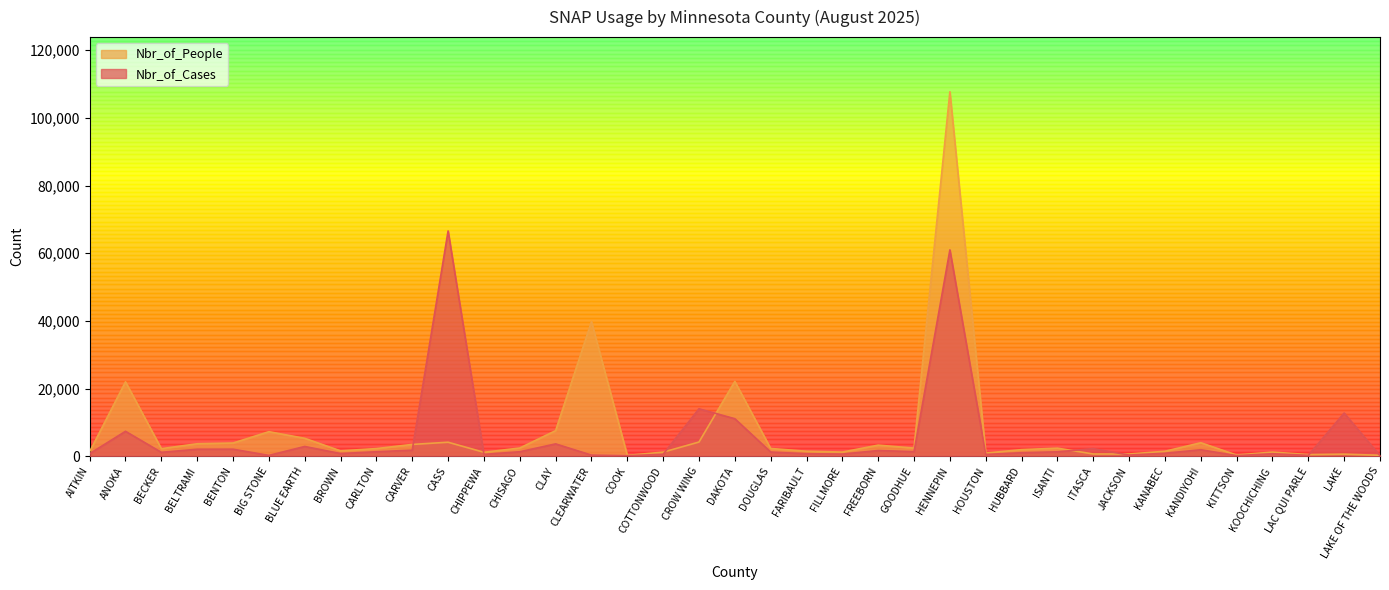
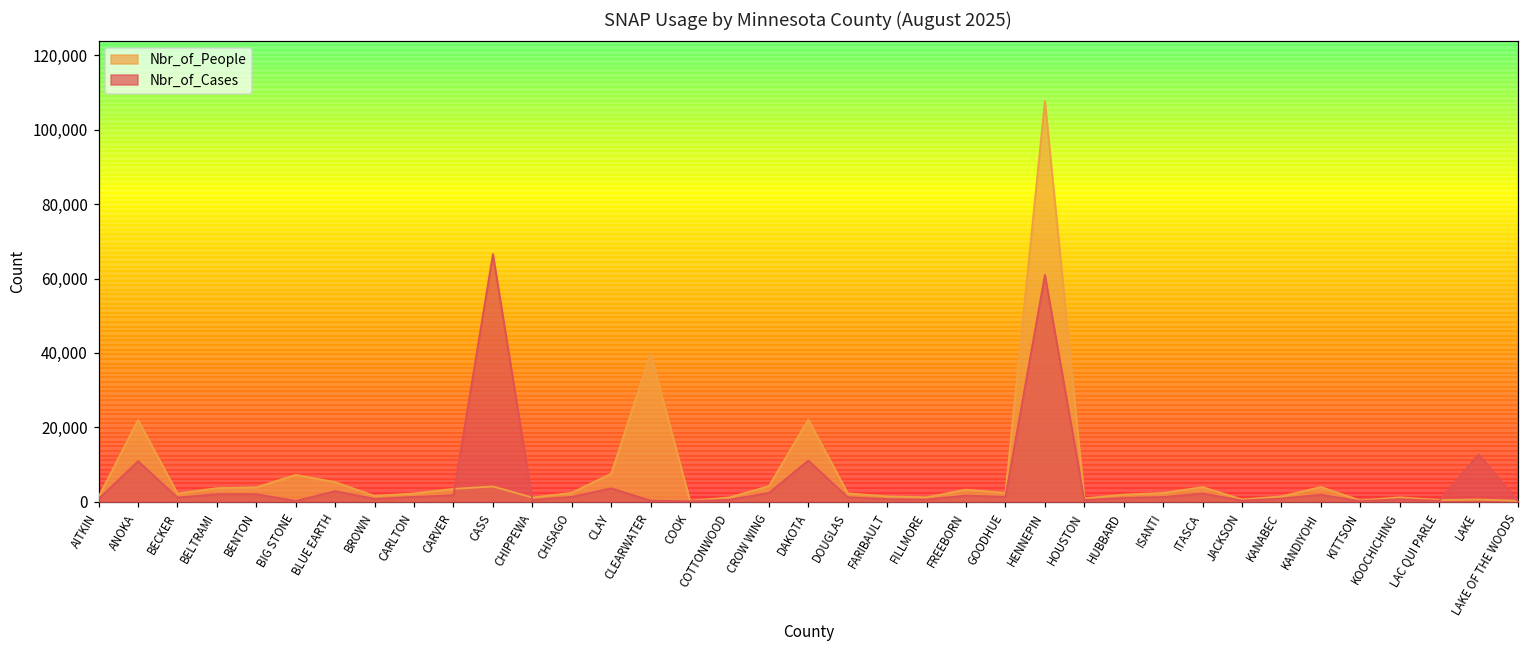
  {
    "Nbr_of_People": {
      "ANOKA": "22,000",
      "BECKER": "2,000",
      "BELTRAMI": "4,000",
      "BENTON": "4,000",
      "BIG STONE": "7,000",
      "BLUE EARTH": "5,000",
      "BROWN": "2,000",
      "CARLTON": "2,000",
      "CARVER": "3,000",
      "CASS": "4,000",
      "CHISAGO": "2,000",
      "CLAY": "8,000",
      "CLEARWATER": "40,000",
      "CROW WING": "4,000",
      "DAKOTA": "22,000",
      "DOUGLAS": "2,000",
      "FREEBORN": "3,000",
      "GOODHUE": "2,000",
      "HENNEPIN": "108,000",
      "HUBBARD": "2,000",
      "ISANTI": "2,000",
-     "ITASCA": "1,000",
+     "ITASCA": "4,000",
      "KANDIYOHI": "4,000",
      "LAKE": "1,000"
    },
    "Nbr_of_Cases": {
-     "ANOKA": "7,000",
+     "ANOKA": "11,000",
      "BECKER": "1,000",
      "BELTRAMI": "2,000",
      "BENTON": "2,000",
      "BIG STONE": "0",
      "BLUE EARTH": "3,000",
      "BROWN": "1,000",
      "CARLTON": "1,000",
      "CARVER": "2,000",
      "CASS": "67,000",
      "CHISAGO": "1,000",
      "CLAY": "4,000",
      "CLEARWATER": "0",
-     "CROW WING": "14,000",
+     "CROW WING": "2,000",
      "DAKOTA": "11,000",
      "DOUGLAS": "1,000",
      "FREEBORN": "2,000",
      "GOODHUE": "1,000",
      "HENNEPIN": "61,000",
      "HUBBARD": "1,000",
      "ISANTI": "1,000",
      "ITASCA": "2,000",
      "KANDIYOHI": "2,000",
      "LAKE": "13,000"
    }
  }
